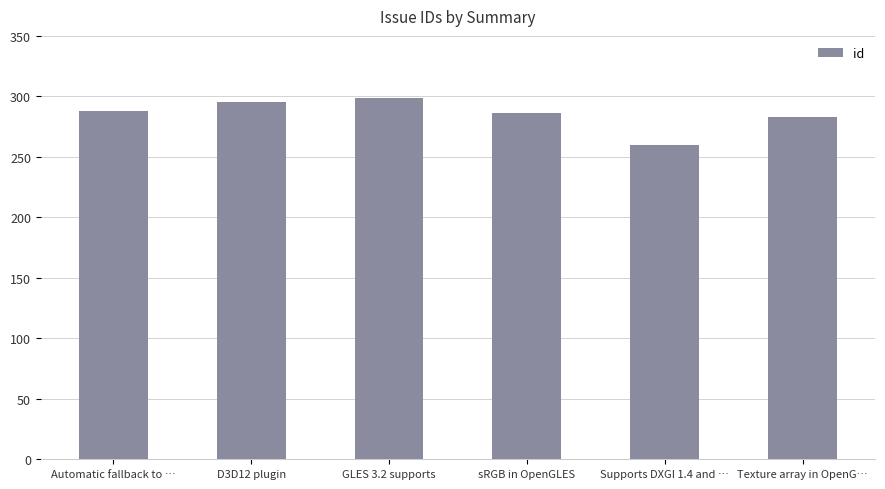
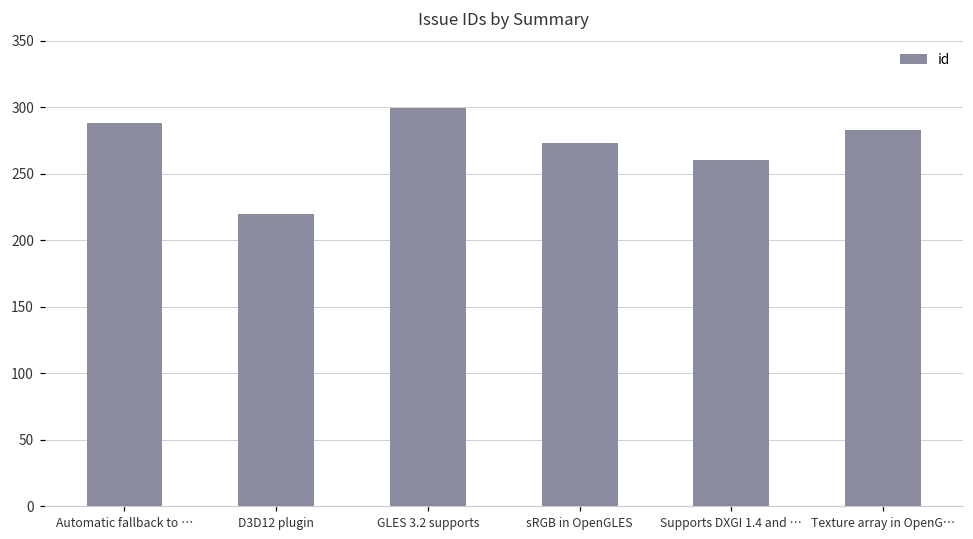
  {
    "Automatic fallback to …": 288,
-   "D3D12 plugin": 295,
+   "D3D12 plugin": 220,
    "GLES 3.2 supports": 299,
-   "sRGB in OpenGLES": 286,
+   "sRGB in OpenGLES": 273,
    "Supports DXGI 1.4 and …": 260,
    "Texture array in OpenG…": 283
  }
